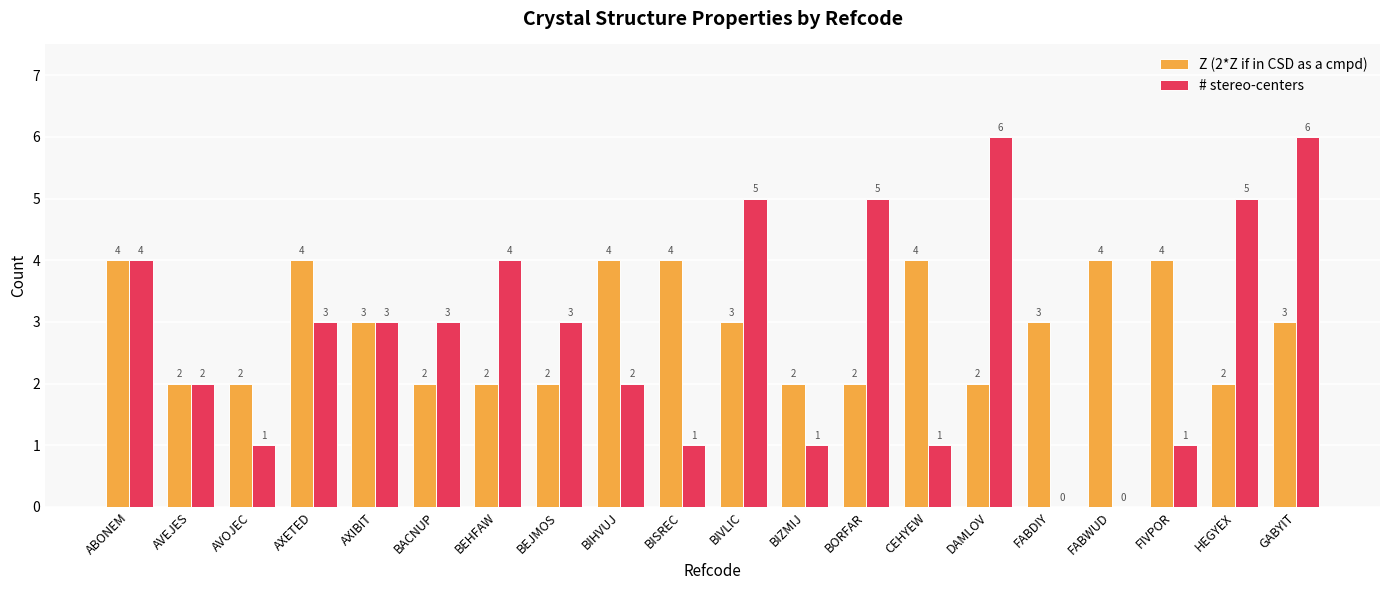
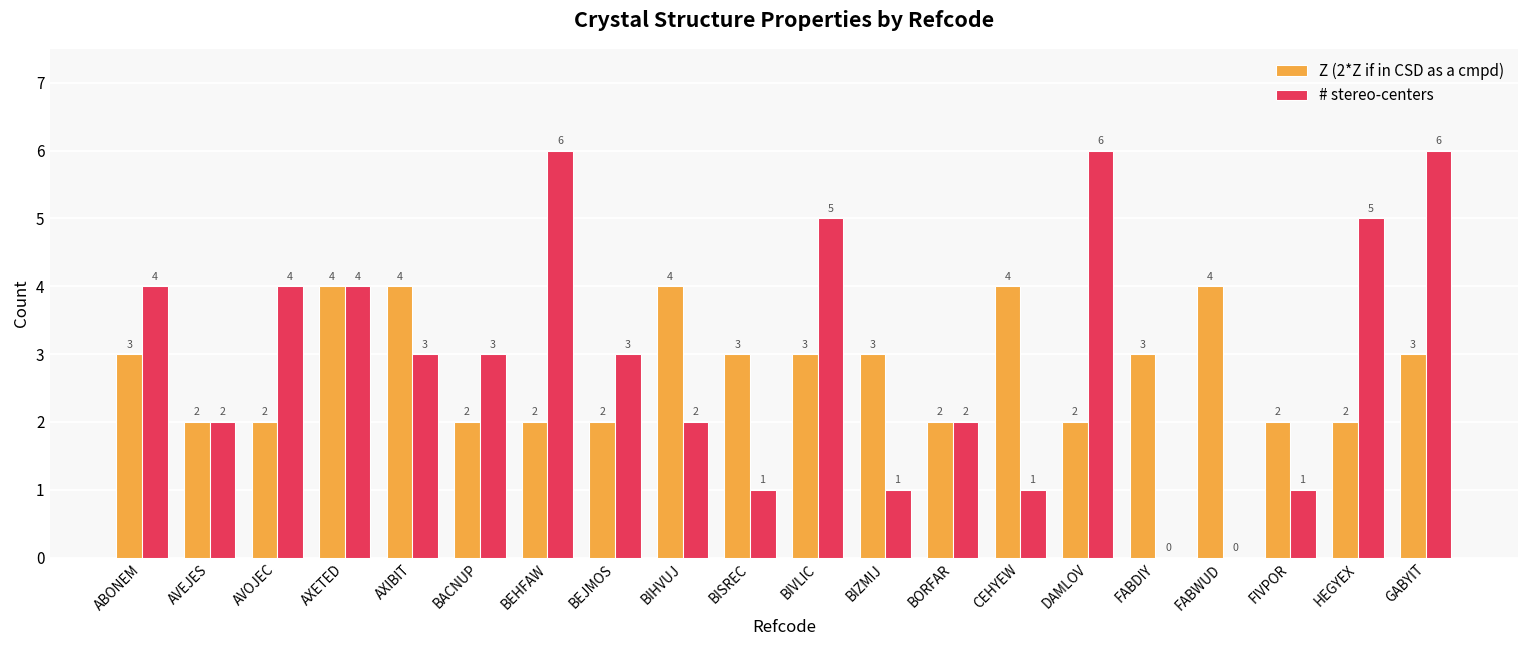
  {
    "Z (2*Z if in CSD as a cmpd)": {
-     "ABONEM": 4,
+     "ABONEM": 3,
      "AVEJES": 2,
      "AVOJEC": 2,
      "AXETED": 4,
-     "AXIBIT": 3,
+     "AXIBIT": 4,
      "BACNUP": 2,
      "BEHFAW": 2,
      "BEJMOS": 2,
      "BIHVUJ": 4,
-     "BISREC": 4,
+     "BISREC": 3,
      "BIVLIC": 3,
-     "BIZMIJ": 2,
+     "BIZMIJ": 3,
      "BORFAR": 2,
      "CEHYEW": 4,
      "DAMLOV": 2,
      "FABDIY": 3,
      "FABWUD": 4,
-     "FIVPOR": 4,
+     "FIVPOR": 2,
      "HEGYEX": 2,
      "GABYIT": 3
    },
    "# stereo-centers": {
      "ABONEM": 4,
      "AVEJES": 2,
-     "AVOJEC": 1,
-     "AXETED": 3,
+     "AVOJEC": 4,
+     "AXETED": 4,
      "AXIBIT": 3,
      "BACNUP": 3,
-     "BEHFAW": 4,
+     "BEHFAW": 6,
      "BEJMOS": 3,
      "BIHVUJ": 2,
      "BISREC": 1,
      "BIVLIC": 5,
      "BIZMIJ": 1,
-     "BORFAR": 5,
+     "BORFAR": 2,
      "CEHYEW": 1,
      "DAMLOV": 6,
      "FABDIY": 0,
      "FABWUD": 0,
      "FIVPOR": 1,
      "HEGYEX": 5,
      "GABYIT": 6
    }
  }
